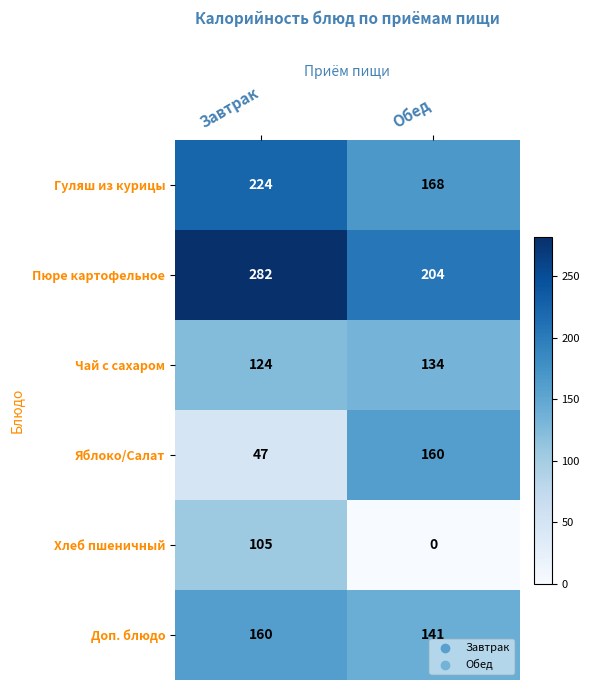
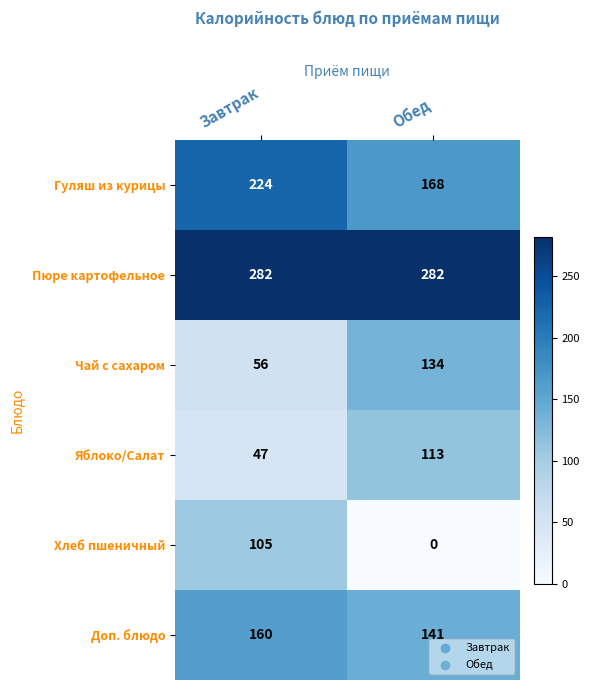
  {
    "Гуляш из курицы": {
      "Завтрак": 224,
      "Обед": 168
    },
    "Пюре картофельное": {
      "Завтрак": 282,
-     "Обед": 204
+     "Обед": 282
    },
    "Чай с сахаром": {
-     "Завтрак": 124,
+     "Завтрак": 56,
      "Обед": 134
    },
    "Яблоко/Салат": {
      "Завтрак": 47,
-     "Обед": 160
+     "Обед": 113
    },
    "Хлеб пшеничный": {
      "Завтрак": 105,
      "Обед": 0
    },
    "Доп. блюдо": {
      "Завтрак": 160
    }
  }
